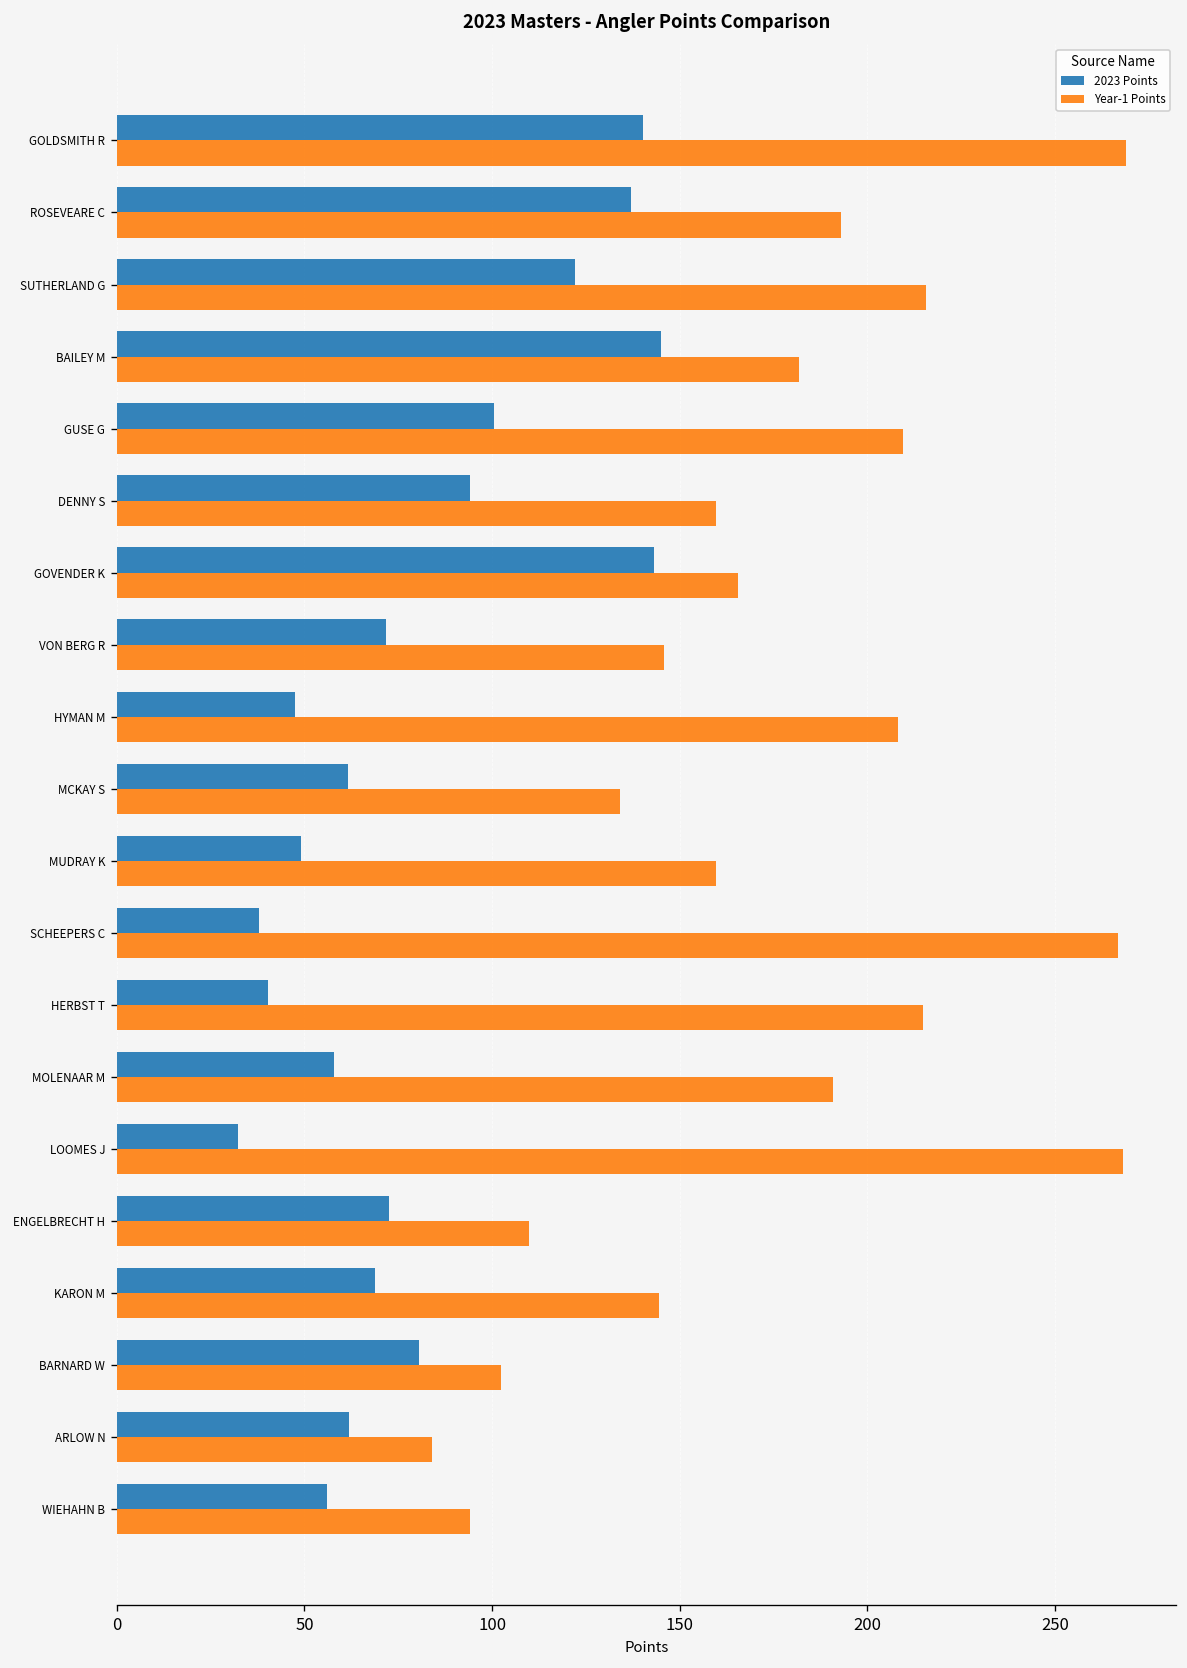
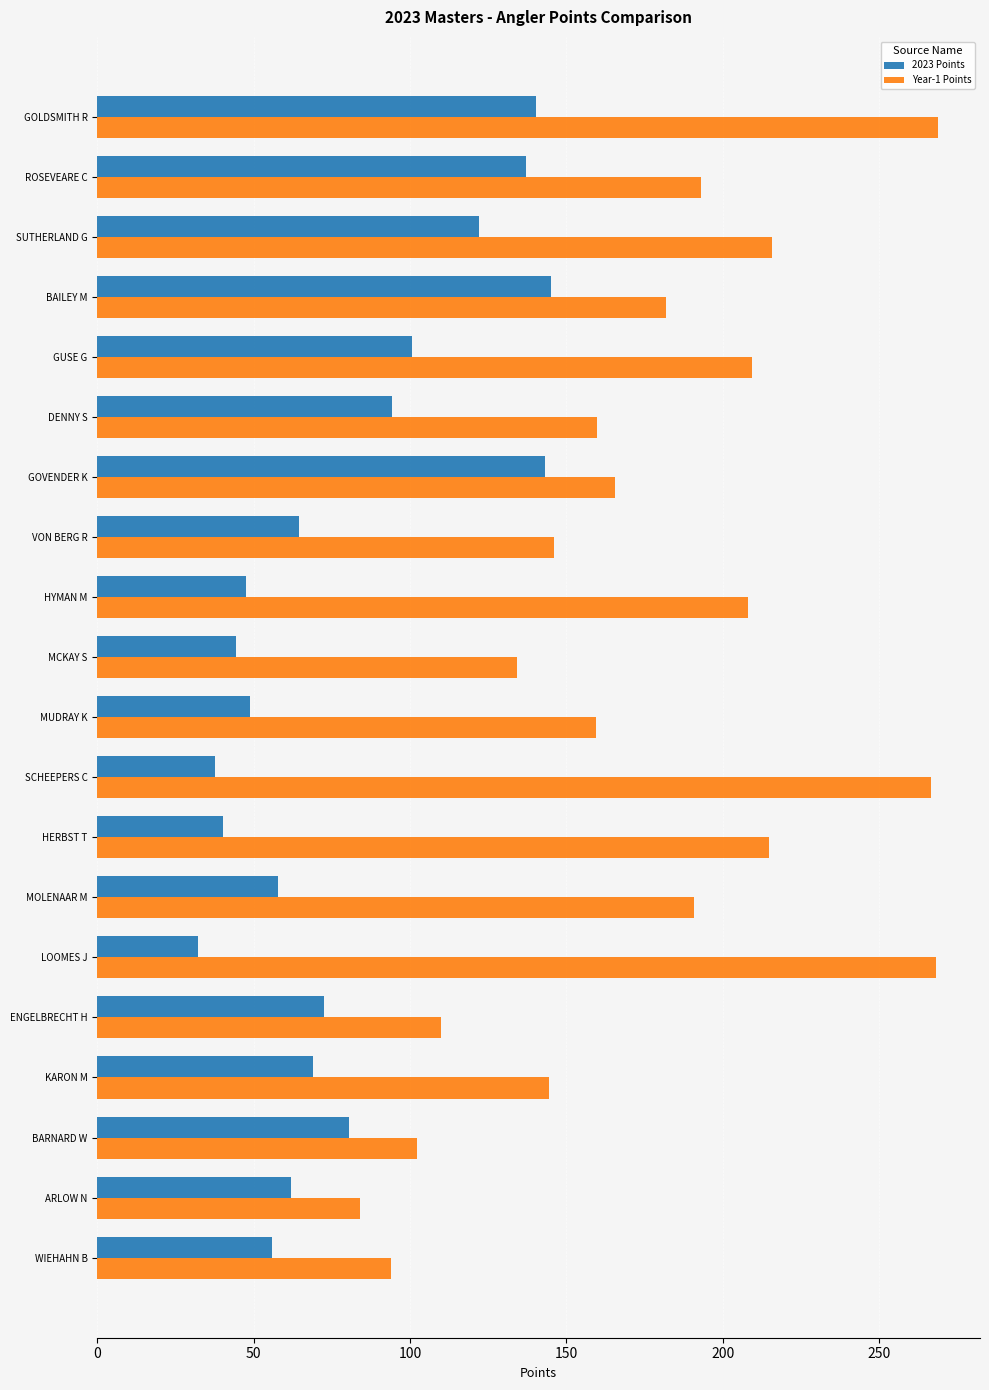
  {
    "2023 Points": {
      "GOLDSMITH R": 140,
      "ROSEVEARE C": 137,
      "SUTHERLAND G": 122,
      "BAILEY M": 145,
      "GUSE G": 100,
      "DENNY S": 94,
      "GOVENDER K": 143,
-     "VON BERG R": 72,
+     "VON BERG R": 64,
      "HYMAN M": 48,
-     "MCKAY S": 62,
+     "MCKAY S": 44,
      "MUDRAY K": 49,
      "SCHEEPERS C": 38,
      "HERBST T": 40,
      "MOLENAAR M": 58,
      "LOOMES J": 32,
      "ENGELBRECHT H": 72,
      "KARON M": 69,
      "BARNARD W": 81,
      "ARLOW N": 62,
      "WIEHAHN B": 56
    },
    "Year-1 Points": {
      "GOLDSMITH R": 269,
      "ROSEVEARE C": 193,
      "SUTHERLAND G": 216,
      "BAILEY M": 182,
      "GUSE G": 210,
      "DENNY S": 160,
      "GOVENDER K": 166,
      "VON BERG R": 146,
      "HYMAN M": 208,
      "MCKAY S": 134,
      "MUDRAY K": 160,
      "SCHEEPERS C": 267,
      "HERBST T": 215,
      "MOLENAAR M": 191,
      "LOOMES J": 268,
      "ENGELBRECHT H": 110,
      "KARON M": 144,
      "BARNARD W": 102,
      "ARLOW N": 84,
      "WIEHAHN B": 94
    }
  }
